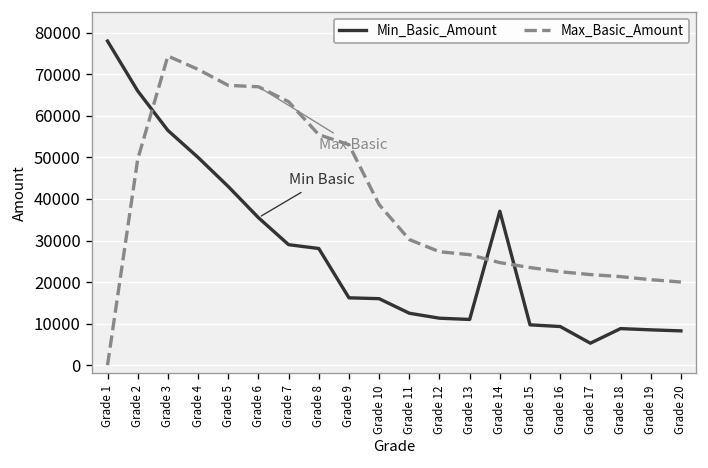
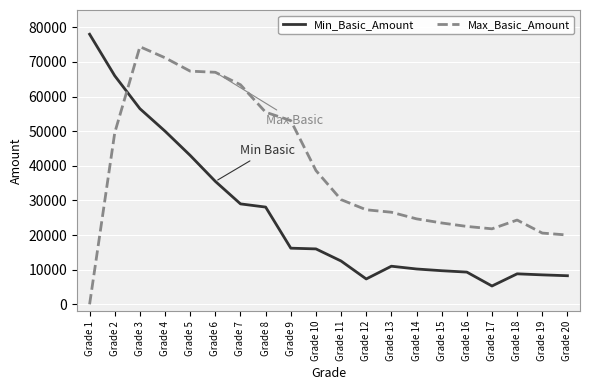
  {
    "Min_Basic_Amount": {
      "Grade 1": 78000,
      "Grade 2": 66000,
      "Grade 3": 57000,
      "Grade 4": 50000,
      "Grade 5": 43000,
      "Grade 6": 36000,
      "Grade 7": 29000,
      "Grade 8": 28000,
      "Grade 9": 16000,
      "Grade 10": 16000,
      "Grade 11": 13000,
-     "Grade 12": 11000,
+     "Grade 12": 7000,
      "Grade 13": 11000,
-     "Grade 14": 37000,
+     "Grade 14": 10000,
      "Grade 15": 10000,
      "Grade 16": 9000,
      "Grade 17": 5000,
      "Grade 18": 9000,
      "Grade 19": 9000,
      "Grade 20": 8000
    },
    "Max_Basic_Amount": {
      "Grade 1": 0,
      "Grade 2": 50000,
      "Grade 3": 74000,
      "Grade 4": 71000,
      "Grade 5": 67000,
      "Grade 6": 67000,
      "Grade 7": 63000,
      "Grade 8": 55000,
      "Grade 9": 53000,
      "Grade 10": 39000,
      "Grade 11": 30000,
      "Grade 12": 27000,
      "Grade 13": 27000,
      "Grade 14": 25000,
      "Grade 15": 23000,
      "Grade 16": 22000,
      "Grade 17": 22000,
-     "Grade 18": 21000,
+     "Grade 18": 24000,
      "Grade 19": 21000,
      "Grade 20": 20000
    }
  }
